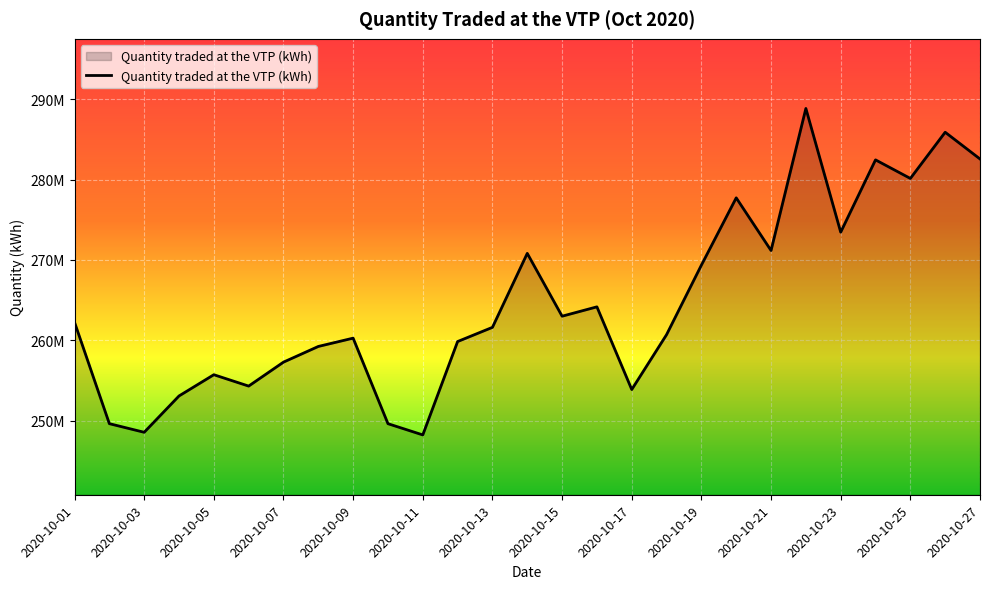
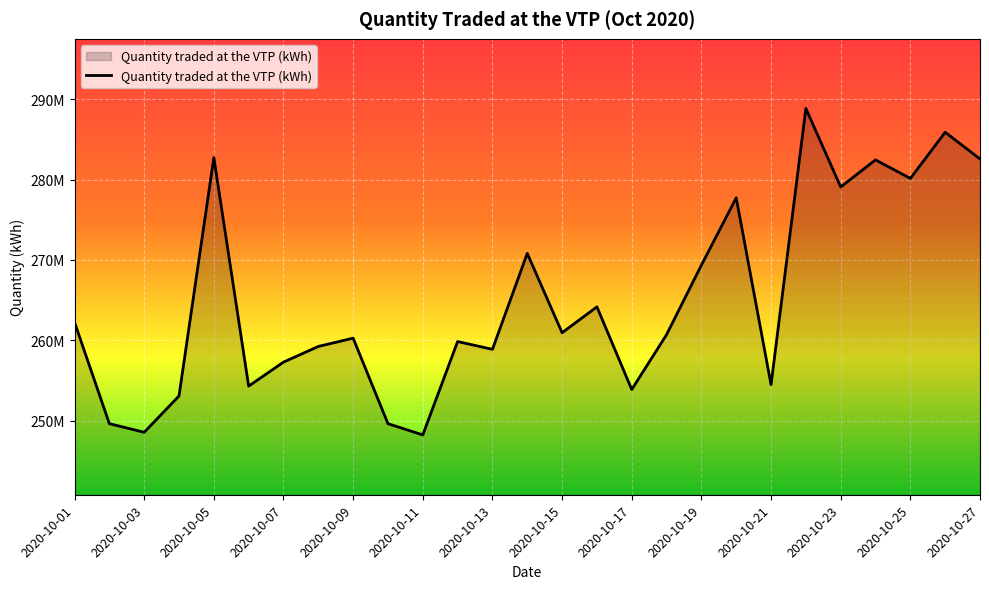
  {
    "2020-10-01": 262000000,
    "2020-10-03": 249000000,
-   "2020-10-05": 256000000,
+   "2020-10-05": 283000000,
    "2020-10-07": 257000000,
    "2020-10-09": 260000000,
    "2020-10-11": 248000000,
-   "2020-10-13": 262000000,
-   "2020-10-15": 263000000,
+   "2020-10-13": 259000000,
+   "2020-10-15": 261000000,
    "2020-10-17": 254000000,
    "2020-10-19": 269000000,
-   "2020-10-21": 271000000,
-   "2020-10-23": 273000000,
+   "2020-10-21": 254000000,
+   "2020-10-23": 279000000,
    "2020-10-25": 280000000,
    "2020-10-27": 283000000
  }
